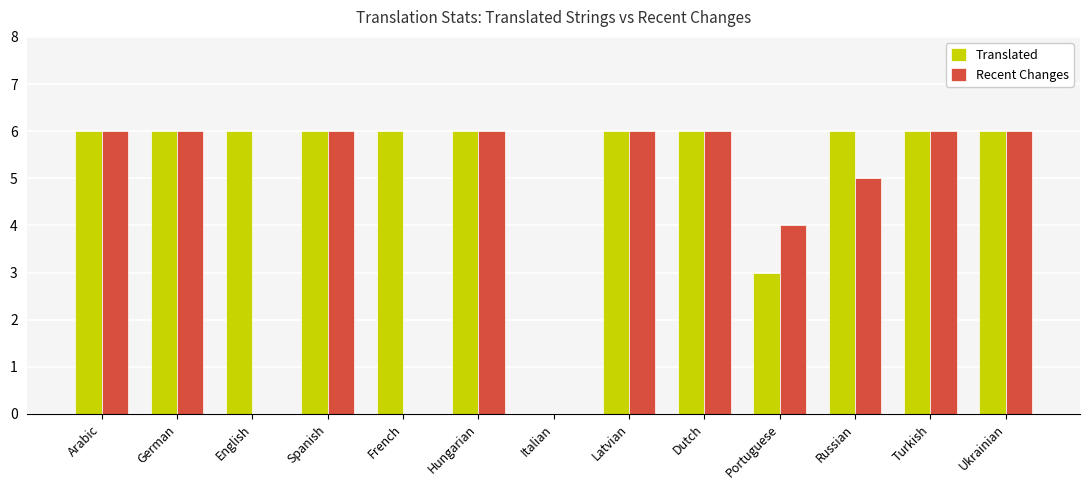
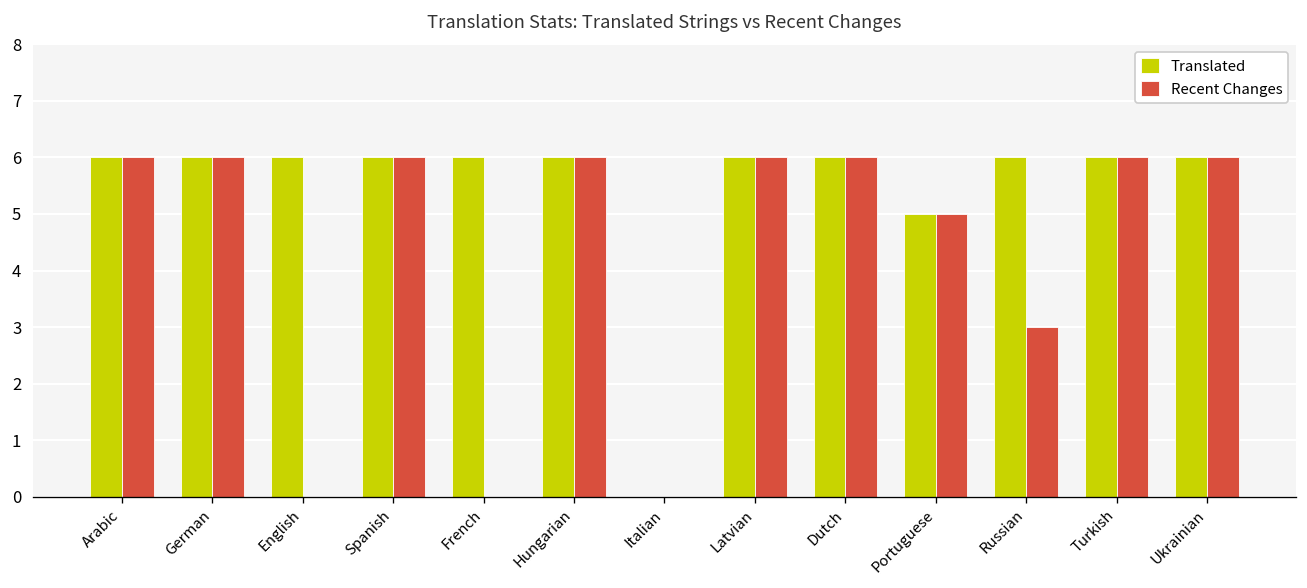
  {
    "Translated": {
      "Arabic": 6,
      "German": 6,
      "English": 6,
      "Spanish": 6,
      "French": 6,
      "Hungarian": 6,
      "Italian": 0,
      "Latvian": 6,
      "Dutch": 6,
-     "Portuguese": 3,
+     "Portuguese": 5,
      "Russian": 6,
      "Turkish": 6,
      "Ukrainian": 6
    },
    "Recent Changes": {
      "Arabic": 6,
      "German": 6,
      "English": 0,
      "Spanish": 6,
      "French": 0,
      "Hungarian": 6,
      "Italian": 0,
      "Latvian": 6,
      "Dutch": 6,
-     "Portuguese": 4,
-     "Russian": 5,
+     "Portuguese": 5,
+     "Russian": 3,
      "Turkish": 6,
      "Ukrainian": 6
    }
  }
